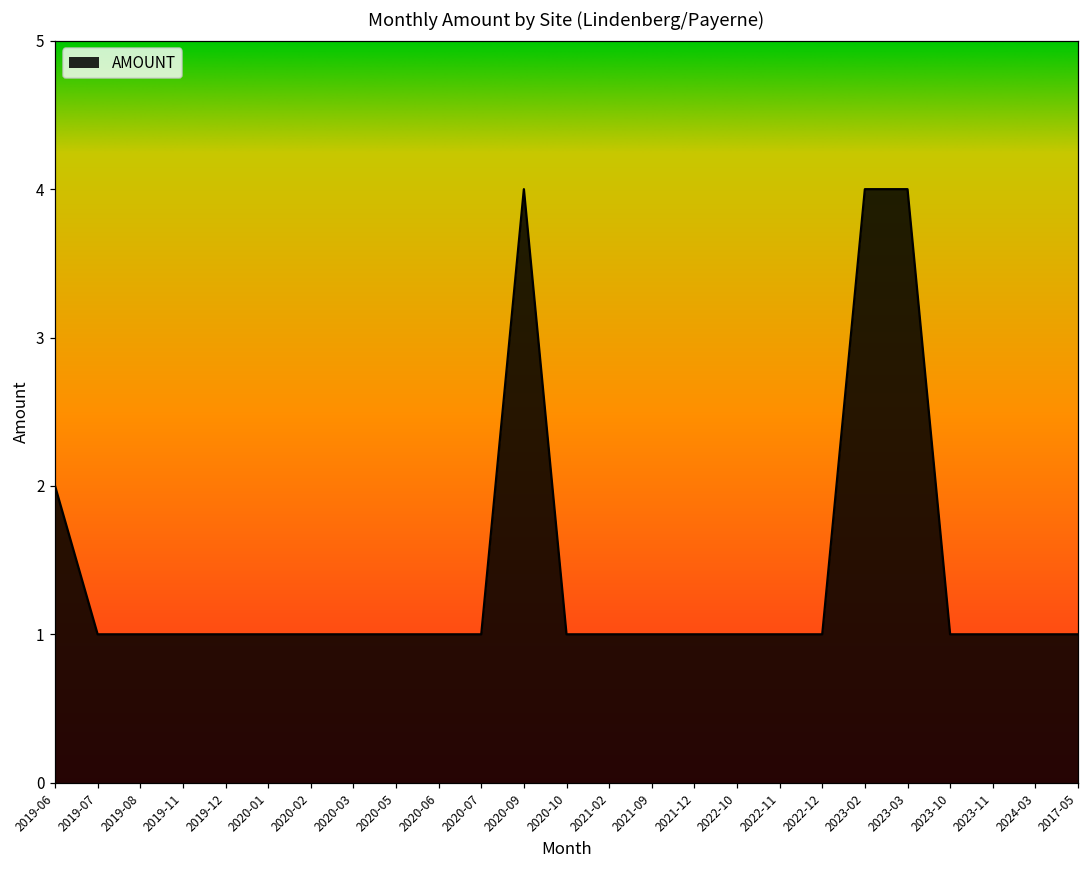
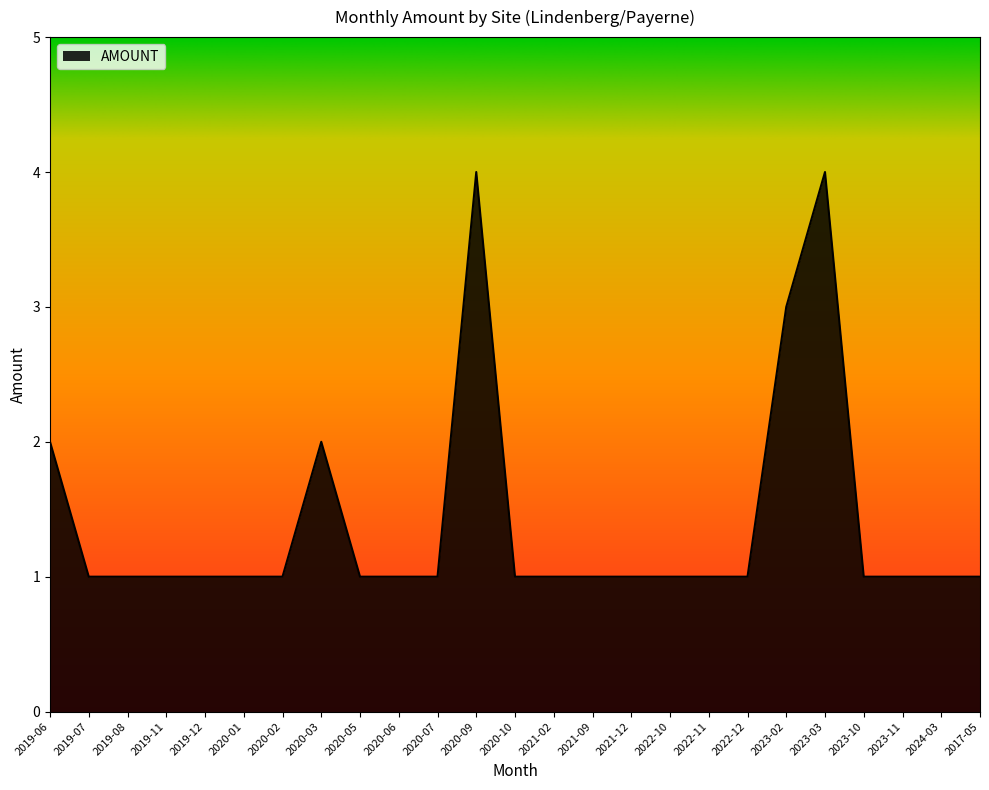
  {
    "2019-06": 2,
    "2019-07": 1,
    "2019-08": 1,
    "2019-11": 1,
    "2019-12": 1,
    "2020-01": 1,
    "2020-02": 1,
-   "2020-03": 1,
+   "2020-03": 2,
    "2020-05": 1,
    "2020-06": 1,
    "2020-07": 1,
    "2020-09": 4,
    "2020-10": 1,
    "2021-02": 1,
    "2021-09": 1,
    "2021-12": 1,
    "2022-10": 1,
    "2022-11": 1,
    "2022-12": 1,
-   "2023-02": 4,
+   "2023-02": 3,
    "2023-03": 4,
    "2023-10": 1,
    "2023-11": 1,
    "2024-03": 1,
    "2017-05": 1
  }
